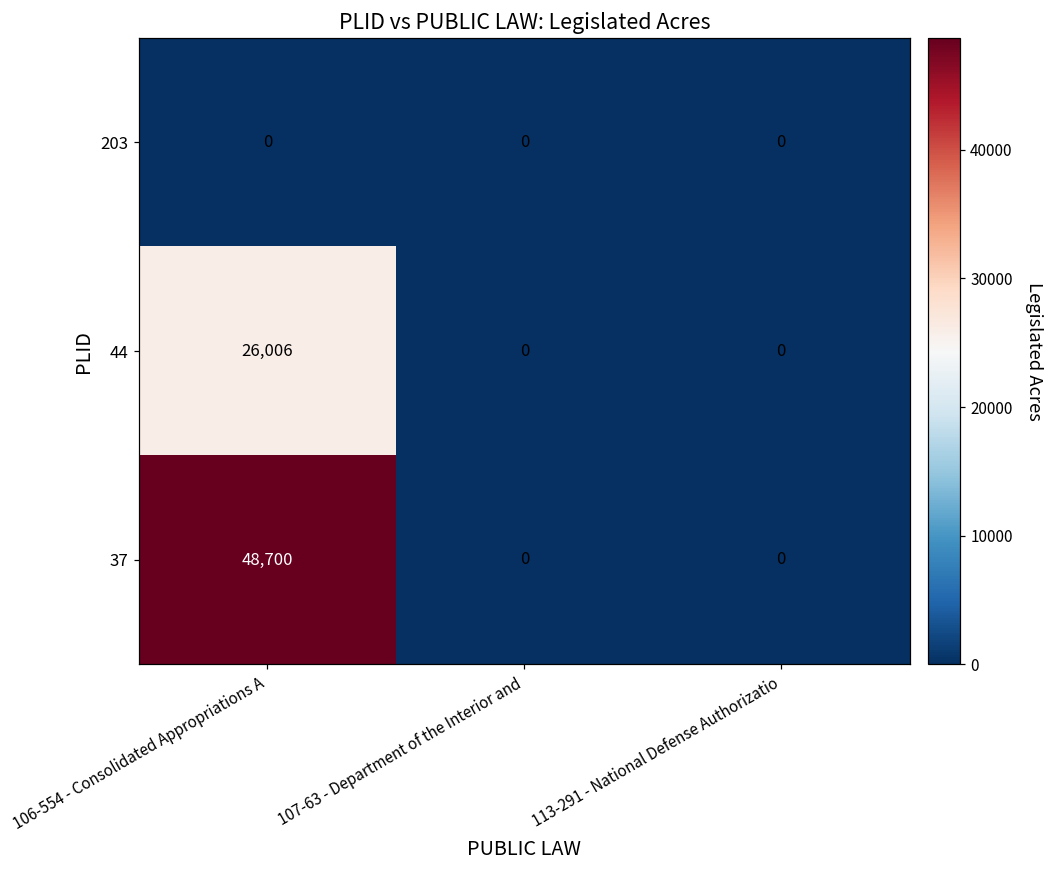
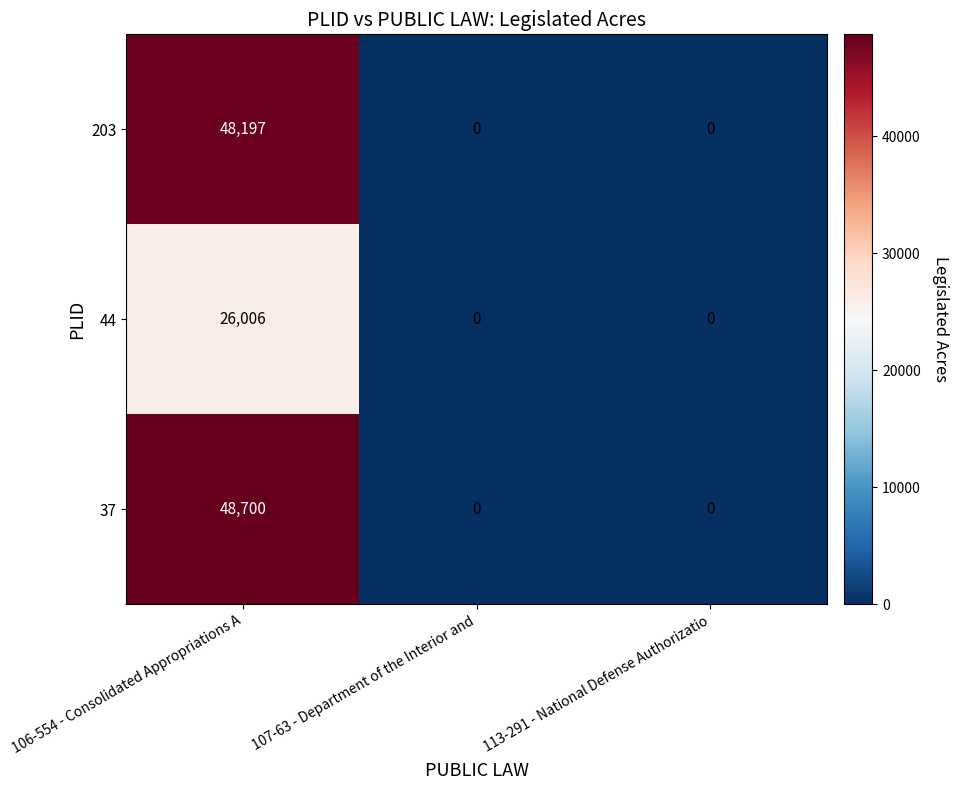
  {
    "203": {
-     "106-554 - Consolidated Appropriations A": "0",
+     "106-554 - Consolidated Appropriations A": "48,197",
      "107-63 - Department of the Interior and": "0",
      "113-291 - National Defense Authorizatio": "0"
    },
    "44": {
      "106-554 - Consolidated Appropriations A": "26,006",
      "107-63 - Department of the Interior and": "0",
      "113-291 - National Defense Authorizatio": "0"
    },
    "37": {
      "106-554 - Consolidated Appropriations A": "48,700",
      "107-63 - Department of the Interior and": "0",
      "113-291 - National Defense Authorizatio": "0"
    }
  }
